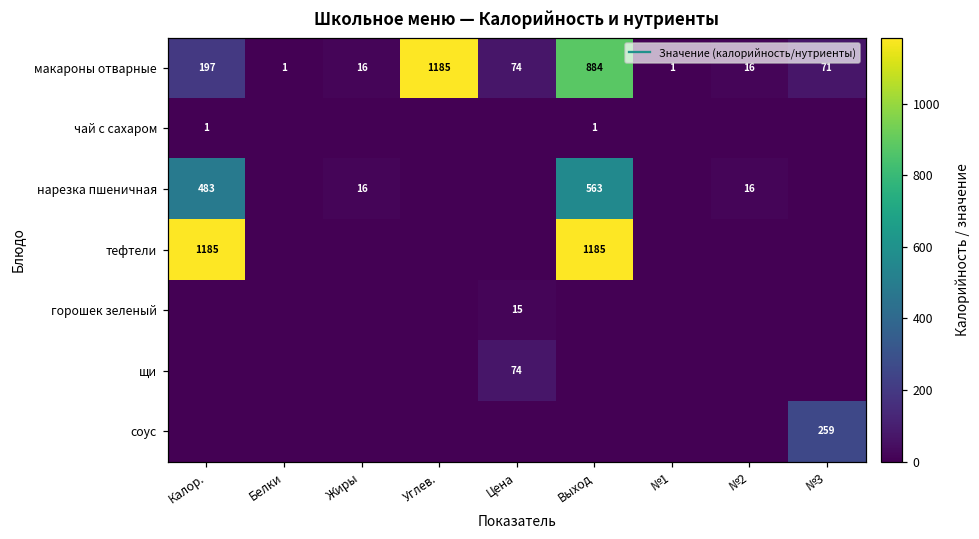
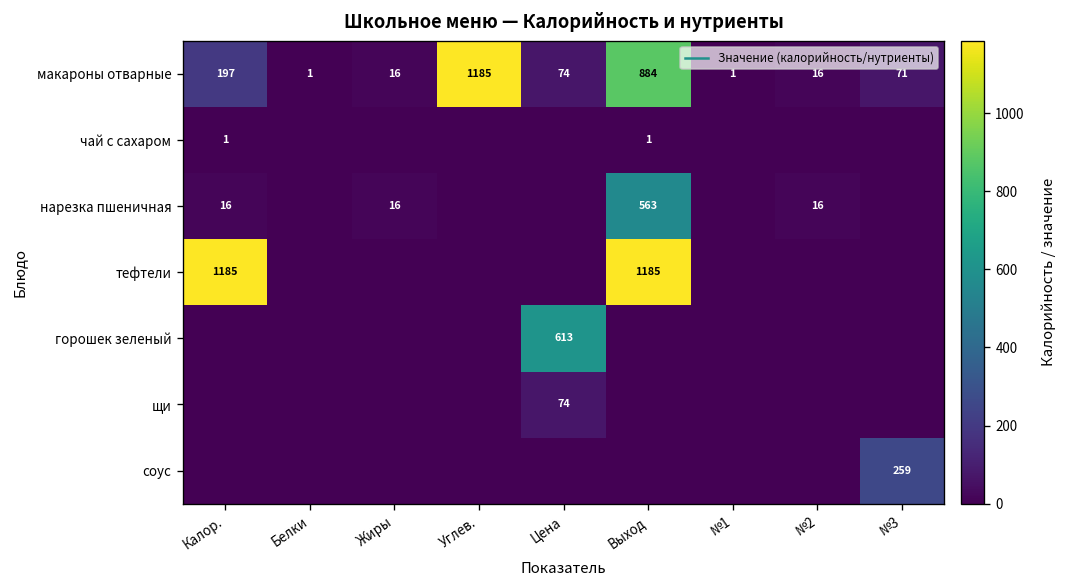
  {
    "макароны отварные": {
      "Калор.": 197,
      "Белки": 1,
      "Жиры": 16,
      "Углев.": 1185,
      "Цена": 74,
      "Выход": 884
    },
    "чай с сахаром": {
      "Калор.": 1,
      "Выход": 1
    },
    "нарезка пшеничная": {
-     "Калор.": 483,
+     "Калор.": 16,
      "Жиры": 16,
      "Выход": 563,
      "№2": 16
    },
    "тефтели": {
      "Калор.": 1185,
      "Выход": 1185
    },
    "горошек зеленый": {
-     "Цена": 15
+     "Цена": 613
    },
    "щи": {
      "Цена": 74
    },
    "соус": {
      "№3": 259
    }
  }
